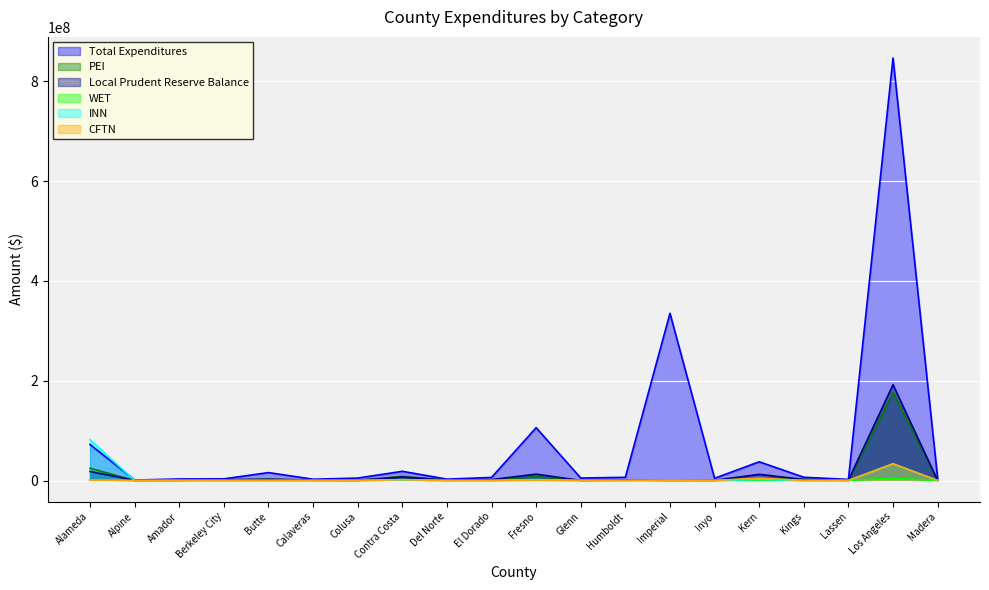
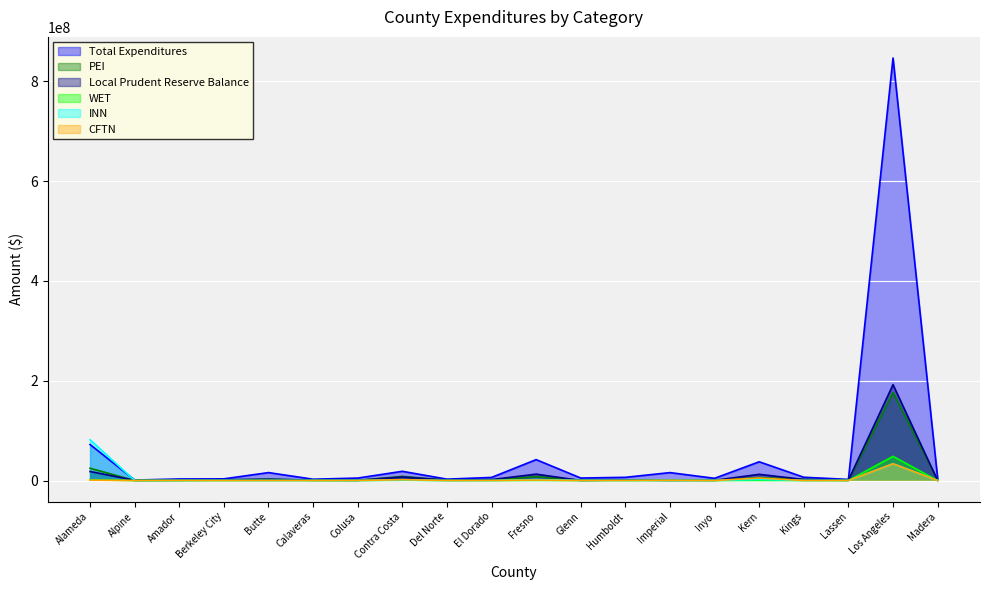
  {
    "Total Expenditures": {
      "Alameda": 70000000,
      "Butte": 20000000,
      "Contra Costa": 20000000,
-     "Fresno": 110000000,
+     "Fresno": 40000000,
      "Humboldt": 10000000,
-     "Imperial": 340000000,
+     "Imperial": 20000000,
      "Kern": 40000000,
      "Los Angeles": 850000000
    },
    "PEI": {
      "Alameda": 20000000,
      "Los Angeles": 180000000
    },
    "Local Prudent Reserve Balance": {
      "Alameda": 20000000,
      "Kern": 10000000,
      "Los Angeles": 190000000
    },
    "WET": {
-     "Los Angeles": 0
+     "Los Angeles": 50000000
    },
    "INN": {
      "Alameda": 80000000
    }
  }
